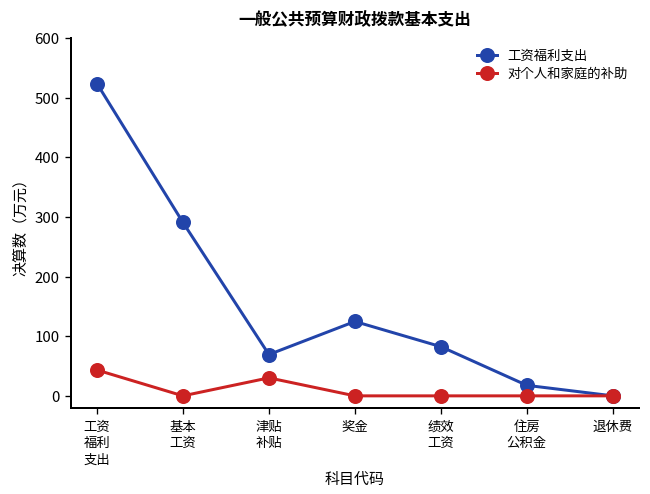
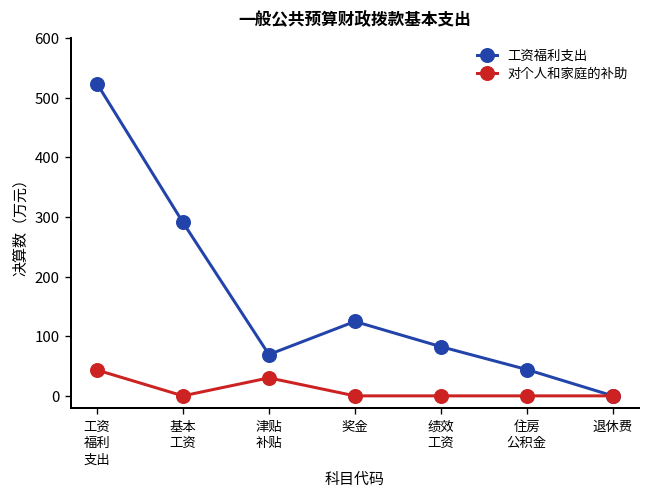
  {
    "工资福利支出": {
      "工资 福利 支出": 520,
      "基本 工资": 290,
      "津贴 补贴": 70,
      "奖金": 120,
      "绩效 工资": 80,
-     "住房 公积金": 20
+     "住房 公积金": 40
    },
    "对个人和家庭的补助": {
      "工资 福利 支出": 40,
      "基本 工资": 0,
      "津贴 补贴": 30,
      "奖金": 0,
      "绩效 工资": 0,
      "住房 公积金": 0
    }
  }
